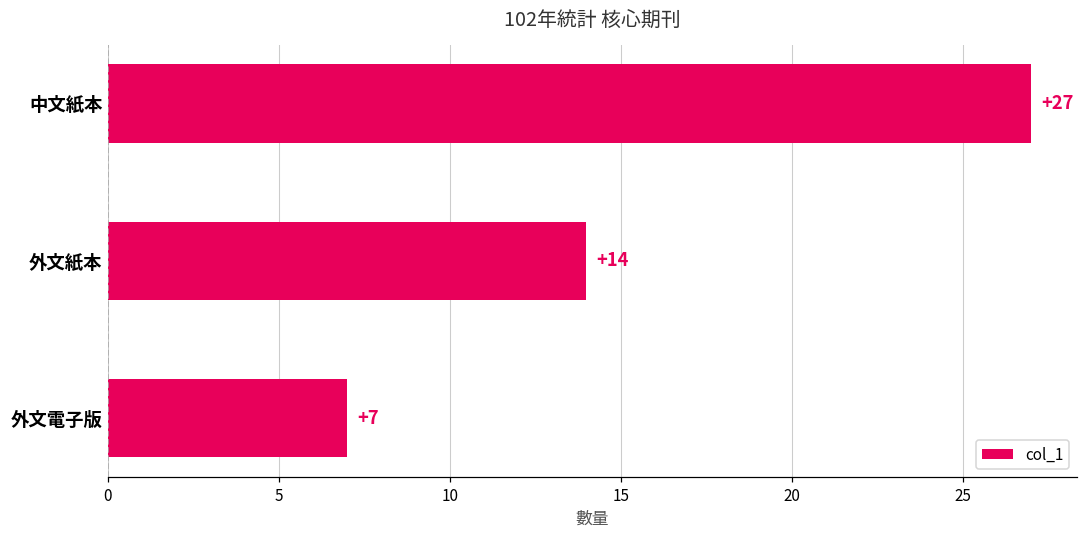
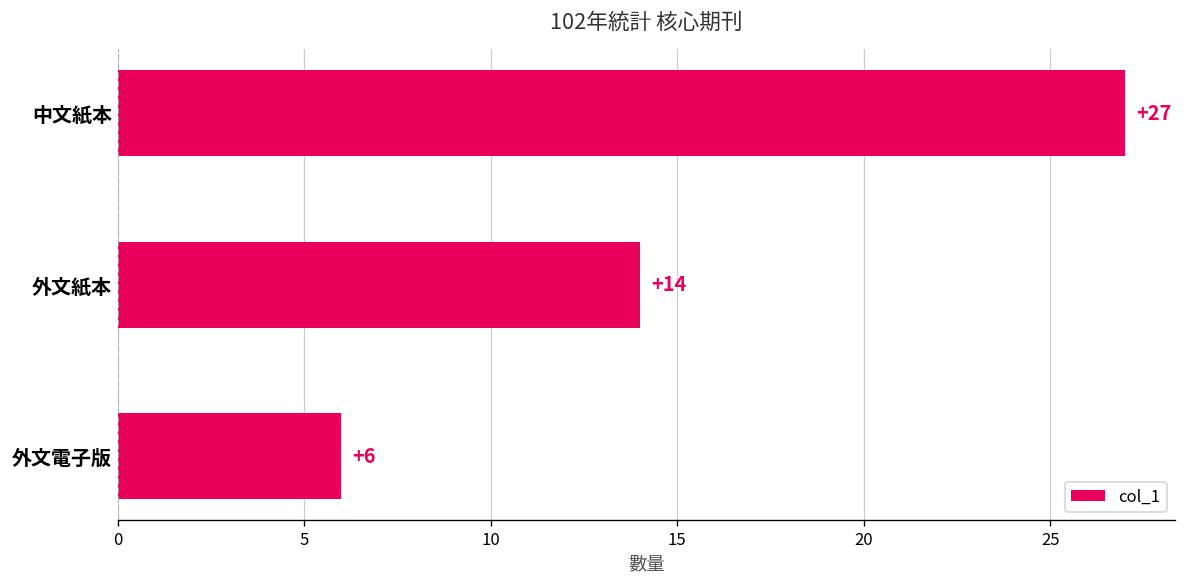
  {
    "中文紙本": "+27",
    "外文紙本": "+14",
-   "外文電子版": "+7"
+   "外文電子版": "+6"
  }
